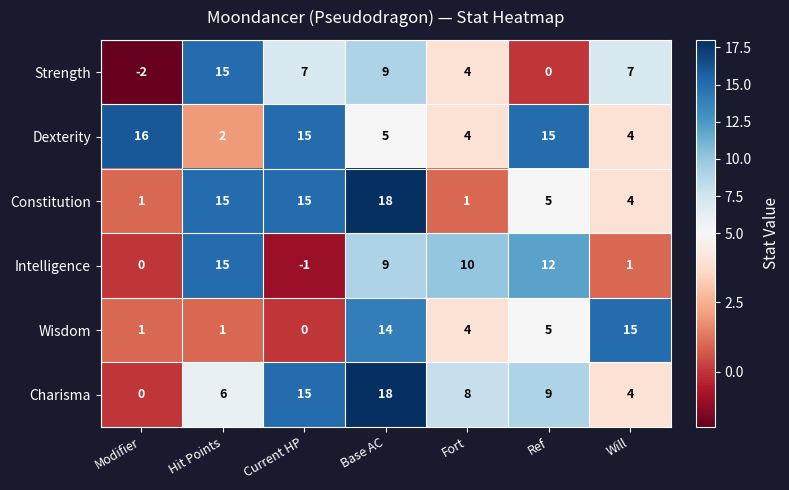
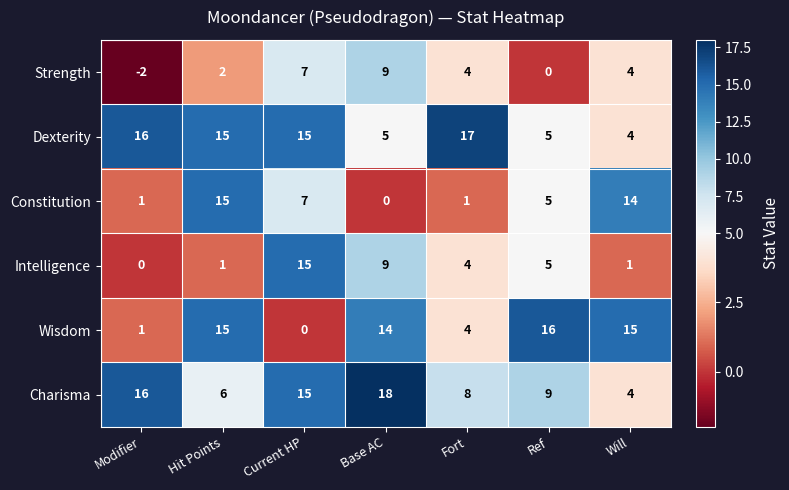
  {
    "Strength": {
      "Modifier": -2,
-     "Hit Points": 15,
+     "Hit Points": 2,
      "Current HP": 7,
      "Base AC": 9,
      "Fort": 4,
      "Ref": 0,
-     "Will": 7
+     "Will": 4
    },
    "Dexterity": {
      "Modifier": 16,
-     "Hit Points": 2,
+     "Hit Points": 15,
      "Current HP": 15,
      "Base AC": 5,
-     "Fort": 4,
-     "Ref": 15,
+     "Fort": 17,
+     "Ref": 5,
      "Will": 4
    },
    "Constitution": {
      "Modifier": 1,
      "Hit Points": 15,
-     "Current HP": 15,
-     "Base AC": 18,
+     "Current HP": 7,
+     "Base AC": 0,
      "Fort": 1,
      "Ref": 5,
-     "Will": 4
+     "Will": 14
    },
    "Intelligence": {
      "Modifier": 0,
-     "Hit Points": 15,
-     "Current HP": -1,
+     "Hit Points": 1,
+     "Current HP": 15,
      "Base AC": 9,
-     "Fort": 10,
-     "Ref": 12,
+     "Fort": 4,
+     "Ref": 5,
      "Will": 1
    },
    "Wisdom": {
      "Modifier": 1,
-     "Hit Points": 1,
+     "Hit Points": 15,
      "Current HP": 0,
      "Base AC": 14,
      "Fort": 4,
-     "Ref": 5,
+     "Ref": 16,
      "Will": 15
    },
    "Charisma": {
-     "Modifier": 0,
+     "Modifier": 16,
      "Hit Points": 6,
      "Current HP": 15,
      "Base AC": 18,
      "Fort": 8,
      "Ref": 9,
      "Will": 4
    }
  }
